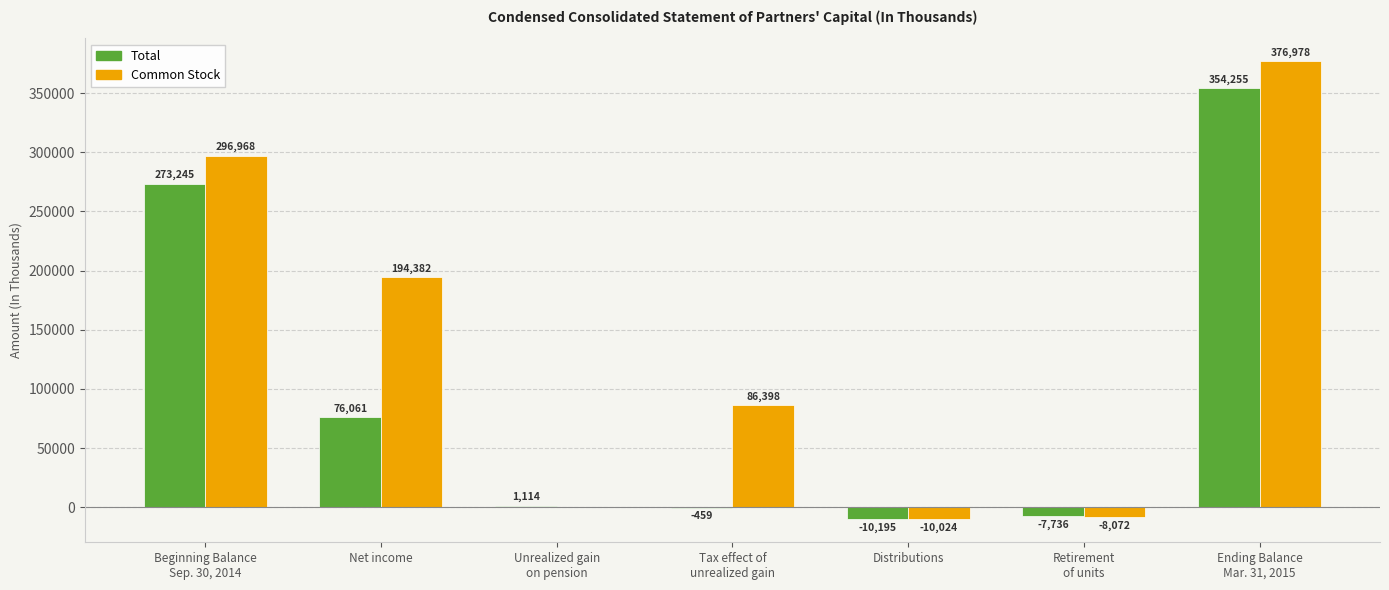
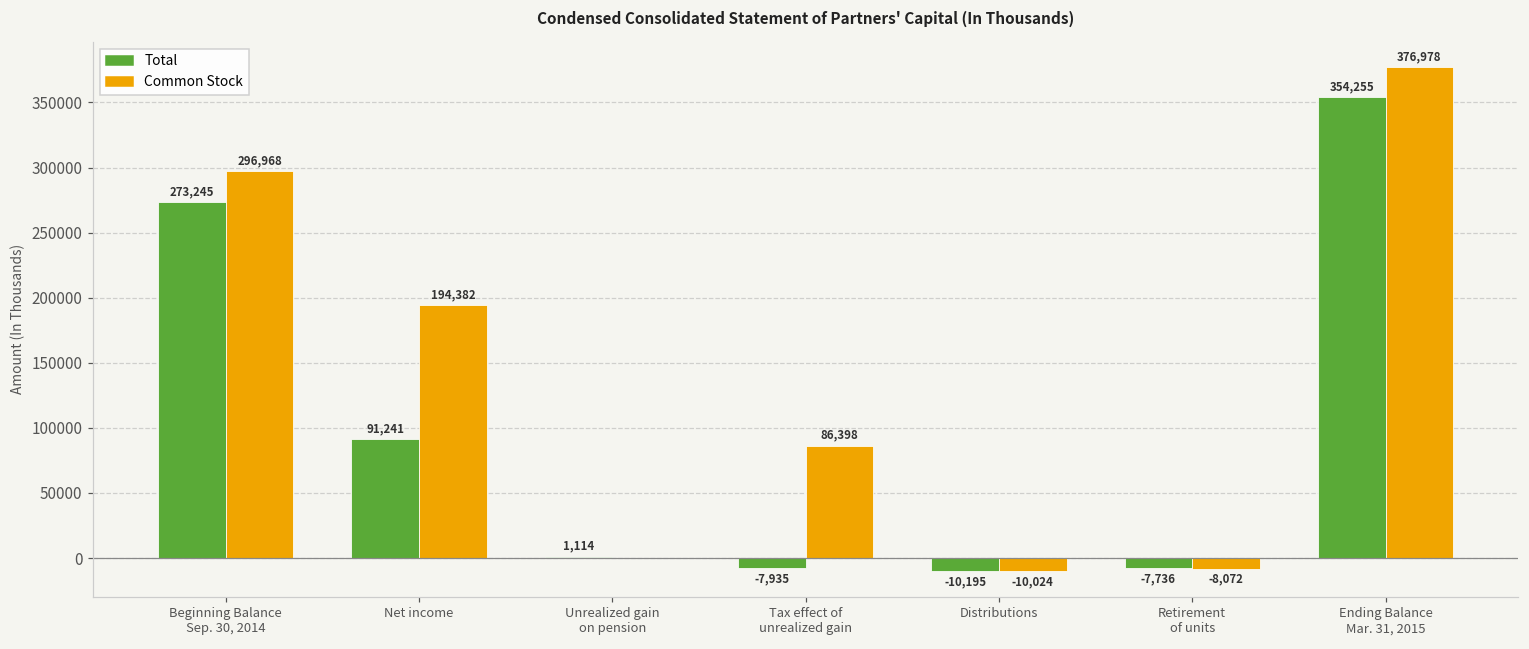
  {
    "Total": {
      "Beginning Balance Sep. 30, 2014": "273,245",
-     "Net income": "76,061",
+     "Net income": "91,241",
      "Unrealized gain on pension": "1,114",
-     "Tax effect of unrealized gain": "-459",
+     "Tax effect of unrealized gain": "-7,935",
      "Distributions": "-10,195",
      "Retirement of units": "-7,736",
      "Ending Balance Mar. 31, 2015": "354,255"
    },
    "Common Stock": {
      "Beginning Balance Sep. 30, 2014": "296,968",
      "Net income": "194,382",
      "Tax effect of unrealized gain": "86,398",
      "Distributions": "-10,024",
      "Retirement of units": "-8,072",
      "Ending Balance Mar. 31, 2015": "376,978"
    }
  }
